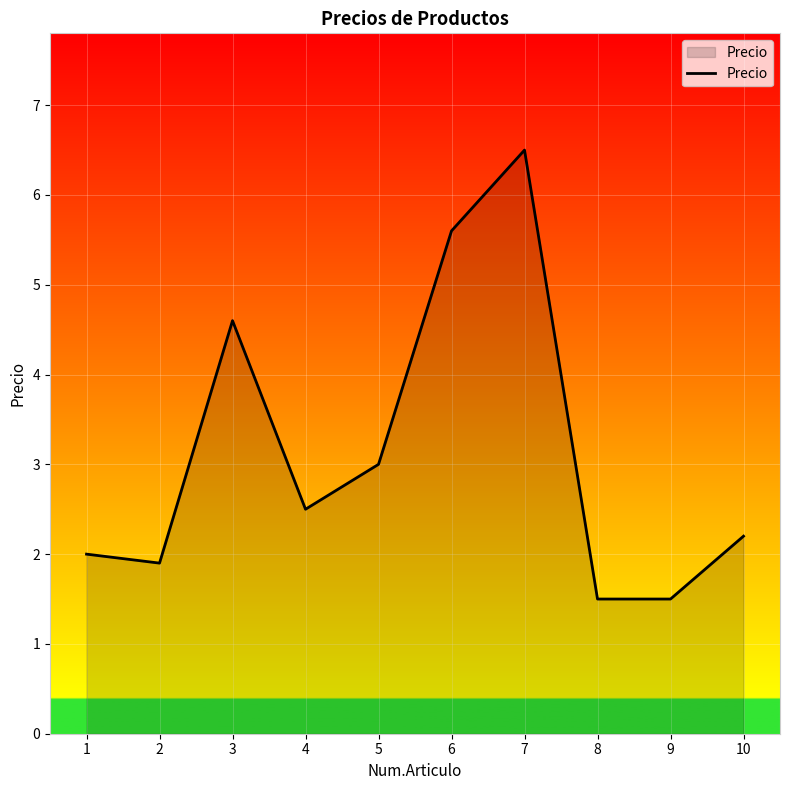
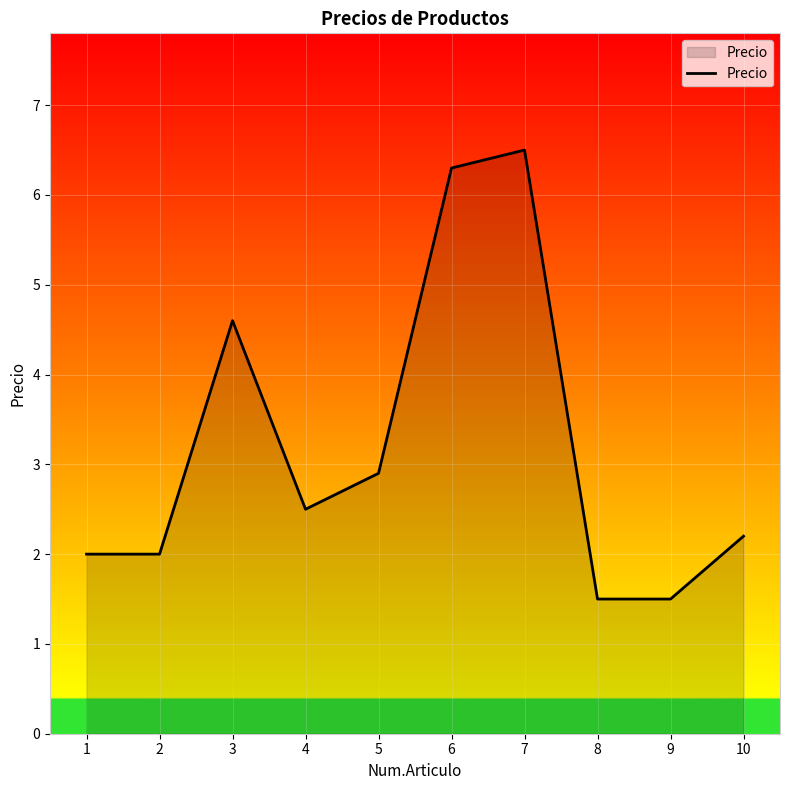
  {
    "1": 2.0,
-   "2": 1.9,
+   "2": 2.0,
    "3": 4.6,
    "4": 2.5,
-   "5": 3.0,
-   "6": 5.6,
+   "5": 2.9,
+   "6": 6.3,
    "7": 6.5,
    "8": 1.5,
    "9": 1.5,
    "10": 2.2
  }
